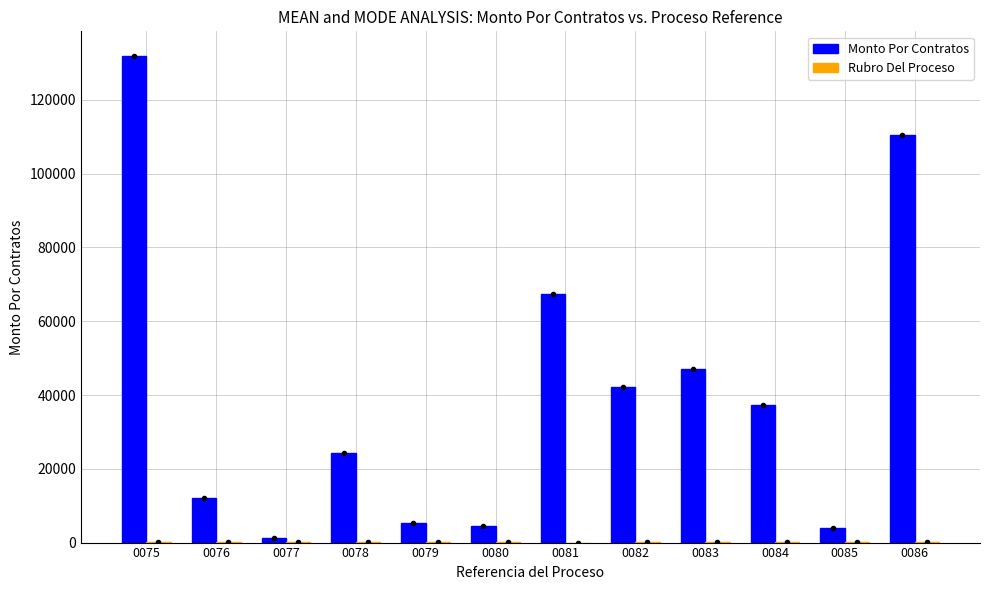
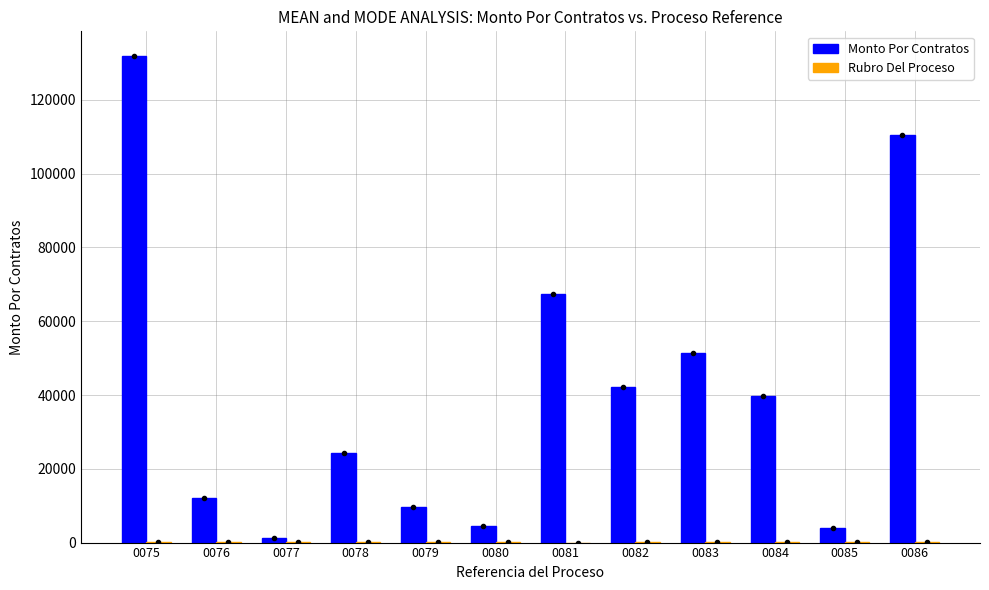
  {
    "Monto Por Contratos": {
      "0075": 132000,
      "0076": 12000,
      "0077": 1000,
      "0078": 24000,
-     "0079": 5000,
+     "0079": 10000,
      "0080": 5000,
      "0081": 67000,
      "0082": 42000,
-     "0083": 47000,
-     "0084": 37000,
+     "0083": 51000,
+     "0084": 40000,
      "0085": 4000,
      "0086": 110000
    }
  }
